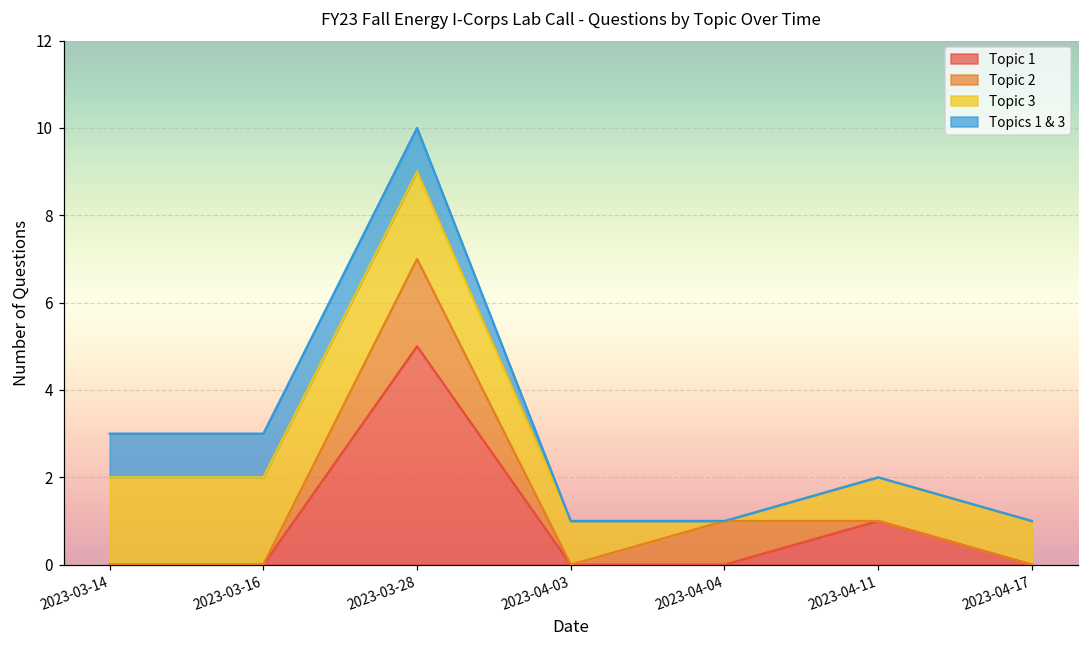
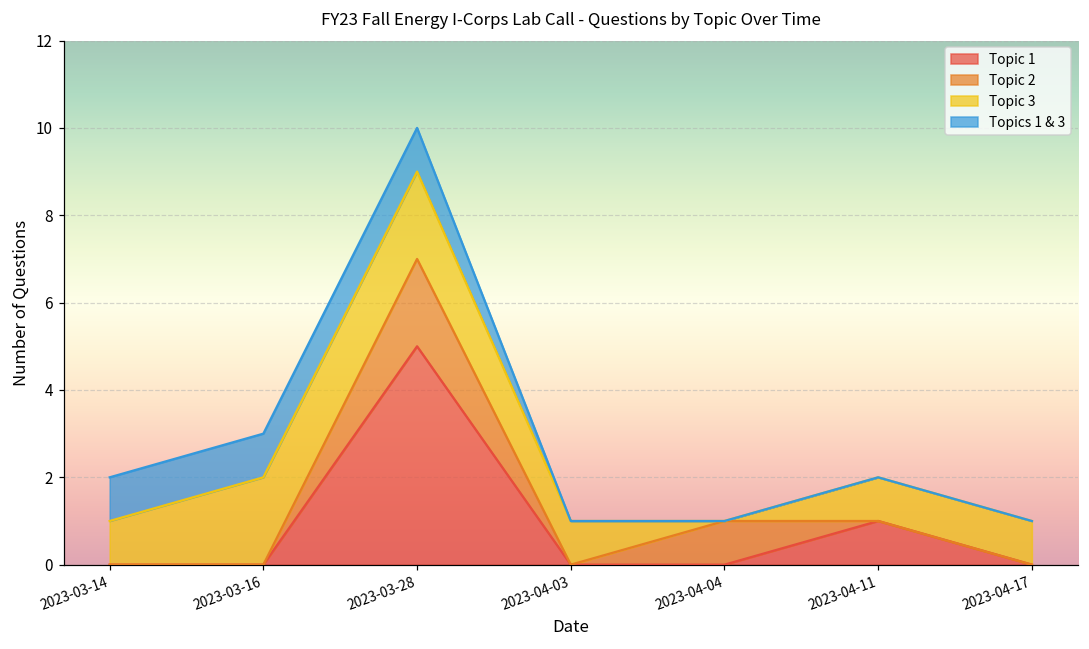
  {
    "Topic 3": {
-     "2023-03-14": 2,
+     "2023-03-14": 1,
      "2023-03-16": 2,
      "2023-03-28": 2
    },
    "Topics 1 & 3": {
      "2023-03-14": 1,
      "2023-03-16": 1,
      "2023-03-28": 1
    }
  }
